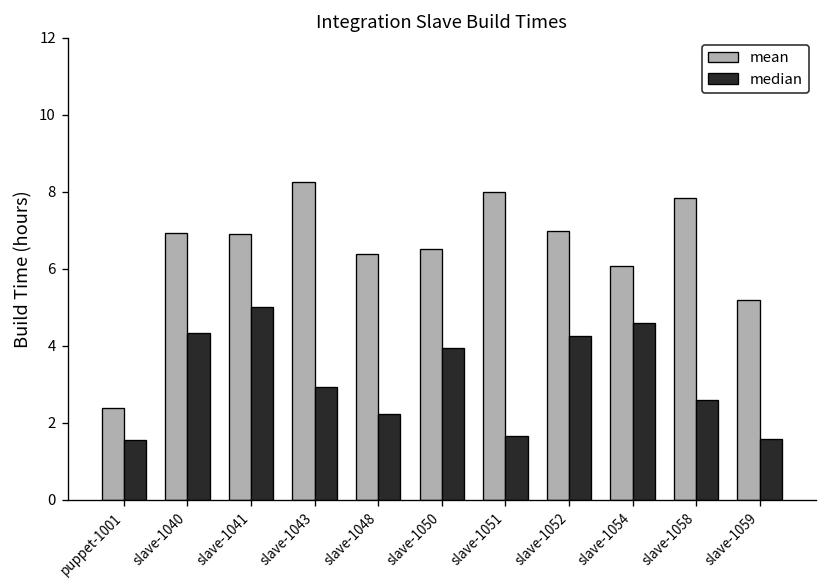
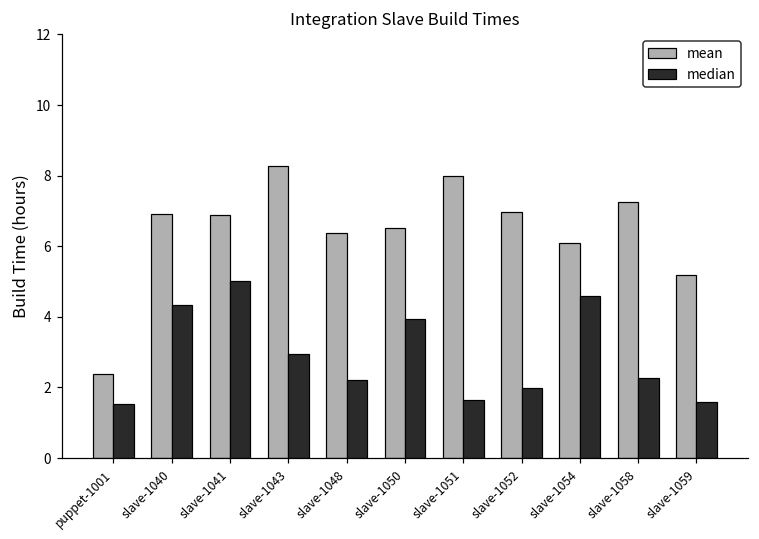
  {
    "mean": {
      "puppet-1001": 2.4,
      "slave-1040": 6.9,
      "slave-1041": 6.9,
      "slave-1043": 8.3,
      "slave-1048": 6.4,
      "slave-1050": 6.5,
      "slave-1051": 8.0,
      "slave-1052": 7.0,
      "slave-1054": 6.1,
-     "slave-1058": 7.8,
+     "slave-1058": 7.3,
      "slave-1059": 5.2
    },
    "median": {
      "puppet-1001": 1.5,
      "slave-1040": 4.3,
      "slave-1041": 5.0,
      "slave-1043": 2.9,
      "slave-1048": 2.2,
      "slave-1050": 3.9,
      "slave-1051": 1.6,
-     "slave-1052": 4.2,
+     "slave-1052": 2.0,
      "slave-1054": 4.6,
-     "slave-1058": 2.6,
+     "slave-1058": 2.3,
      "slave-1059": 1.6
    }
  }
